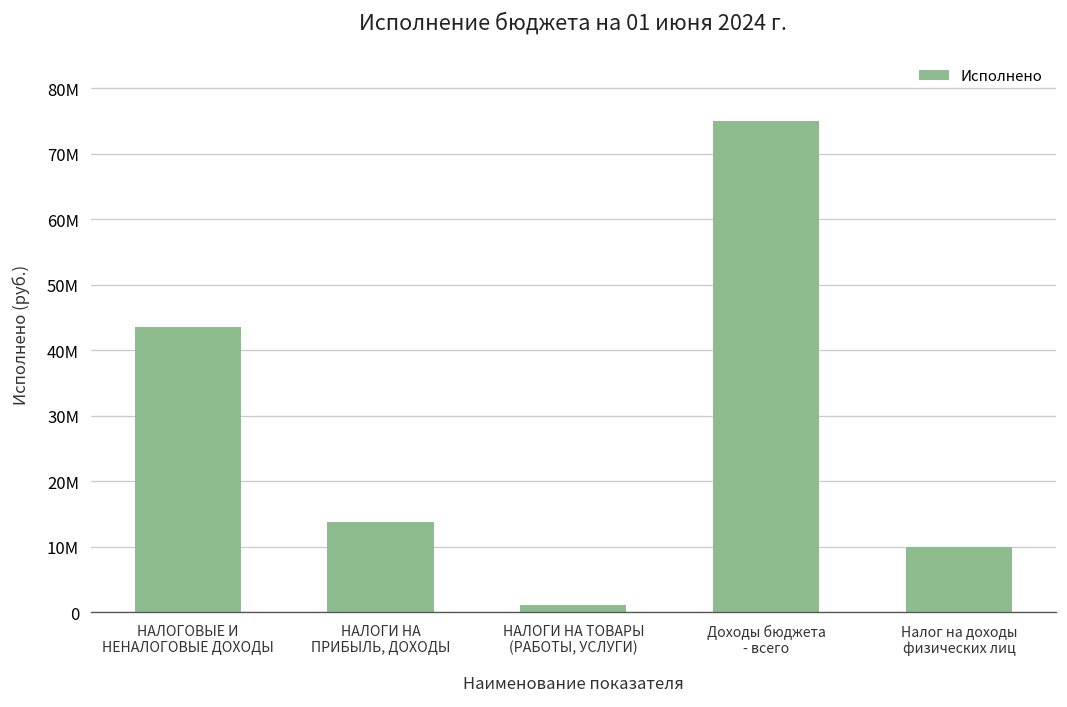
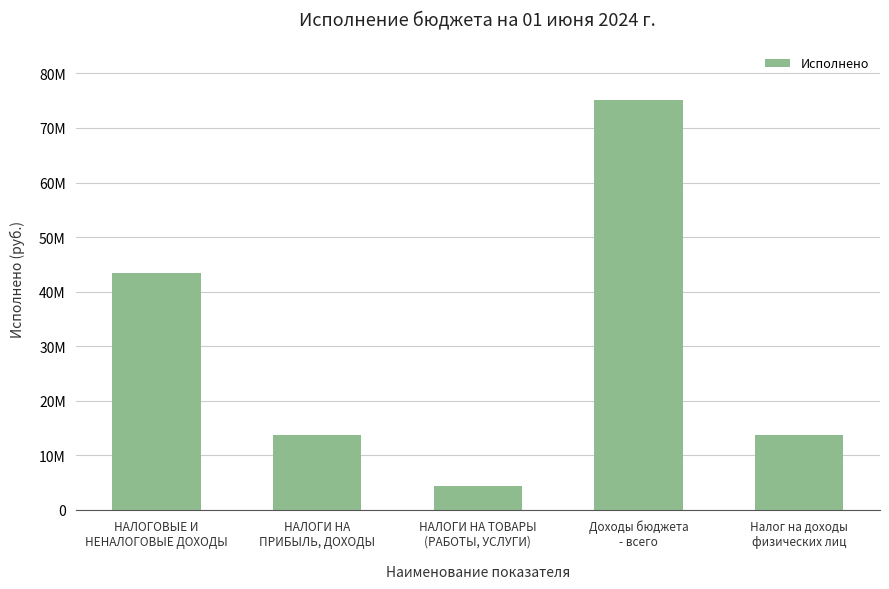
  {
    "НАЛОГОВЫЕ И НЕНАЛОГОВЫЕ ДОХОДЫ": 43000000,
    "НАЛОГИ НА ПРИБЫЛЬ, ДОХОДЫ": 14000000,
-   "НАЛОГИ НА ТОВАРЫ (РАБОТЫ, УСЛУГИ)": 1000000,
+   "НАЛОГИ НА ТОВАРЫ (РАБОТЫ, УСЛУГИ)": 4000000,
    "Доходы бюджета - всего": 75000000,
-   "Налог на доходы физических лиц": 10000000
+   "Налог на доходы физических лиц": 14000000
  }
